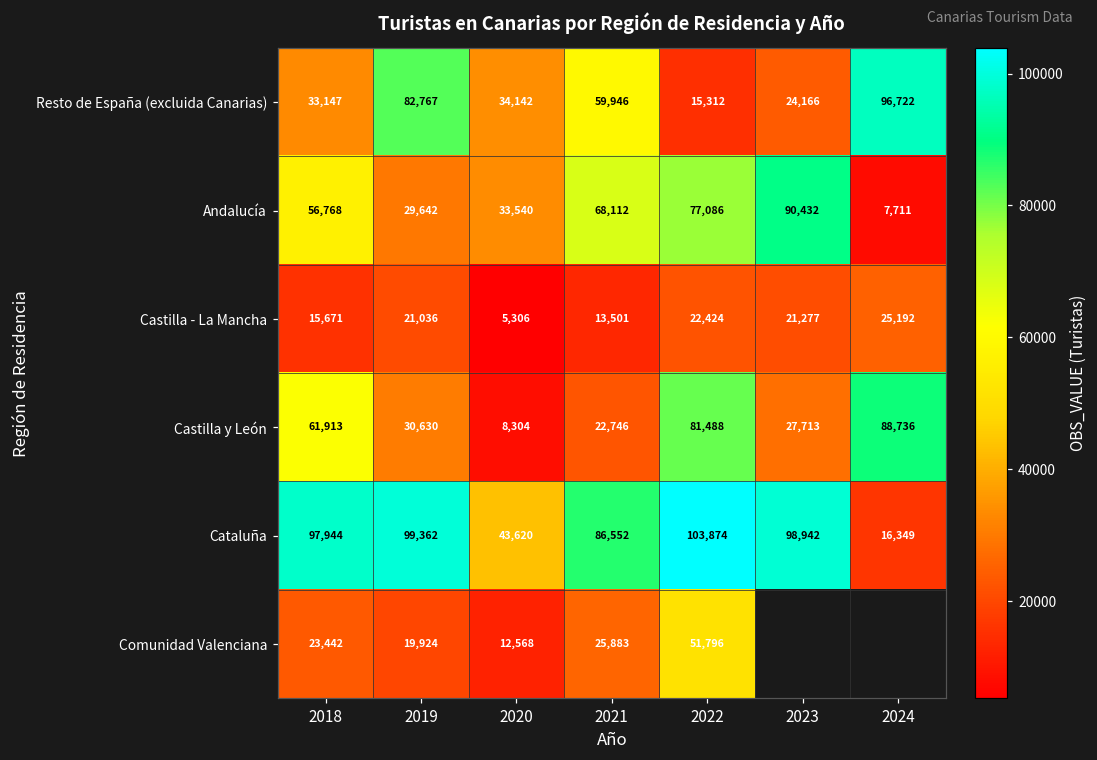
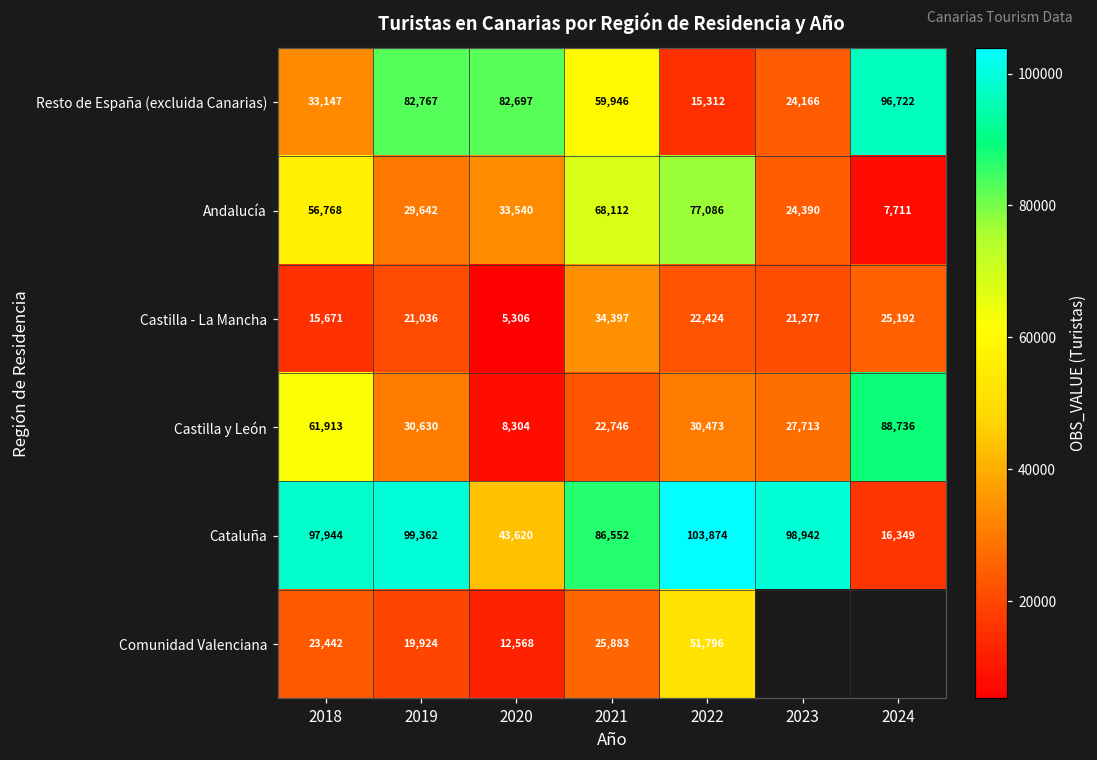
  {
    "Resto de España (excluida Canarias)": {
      "2018": "33,147",
      "2019": "82,767",
-     "2020": "34,142",
+     "2020": "82,697",
      "2021": "59,946",
      "2022": "15,312",
      "2023": "24,166",
      "2024": "96,722"
    },
    "Andalucía": {
      "2018": "56,768",
      "2019": "29,642",
      "2020": "33,540",
      "2021": "68,112",
      "2022": "77,086",
-     "2023": "90,432",
+     "2023": "24,390",
      "2024": "7,711"
    },
    "Castilla - La Mancha": {
      "2018": "15,671",
      "2019": "21,036",
      "2020": "5,306",
-     "2021": "13,501",
+     "2021": "34,397",
      "2022": "22,424",
      "2023": "21,277",
      "2024": "25,192"
    },
    "Castilla y León": {
      "2018": "61,913",
      "2019": "30,630",
      "2020": "8,304",
      "2021": "22,746",
-     "2022": "81,488",
+     "2022": "30,473",
      "2023": "27,713",
      "2024": "88,736"
    },
    "Cataluña": {
      "2018": "97,944",
      "2019": "99,362",
      "2020": "43,620",
      "2021": "86,552",
      "2022": "103,874",
      "2023": "98,942",
      "2024": "16,349"
    },
    "Comunidad Valenciana": {
      "2018": "23,442",
      "2019": "19,924",
      "2020": "12,568",
      "2021": "25,883",
      "2022": "51,796"
    }
  }
